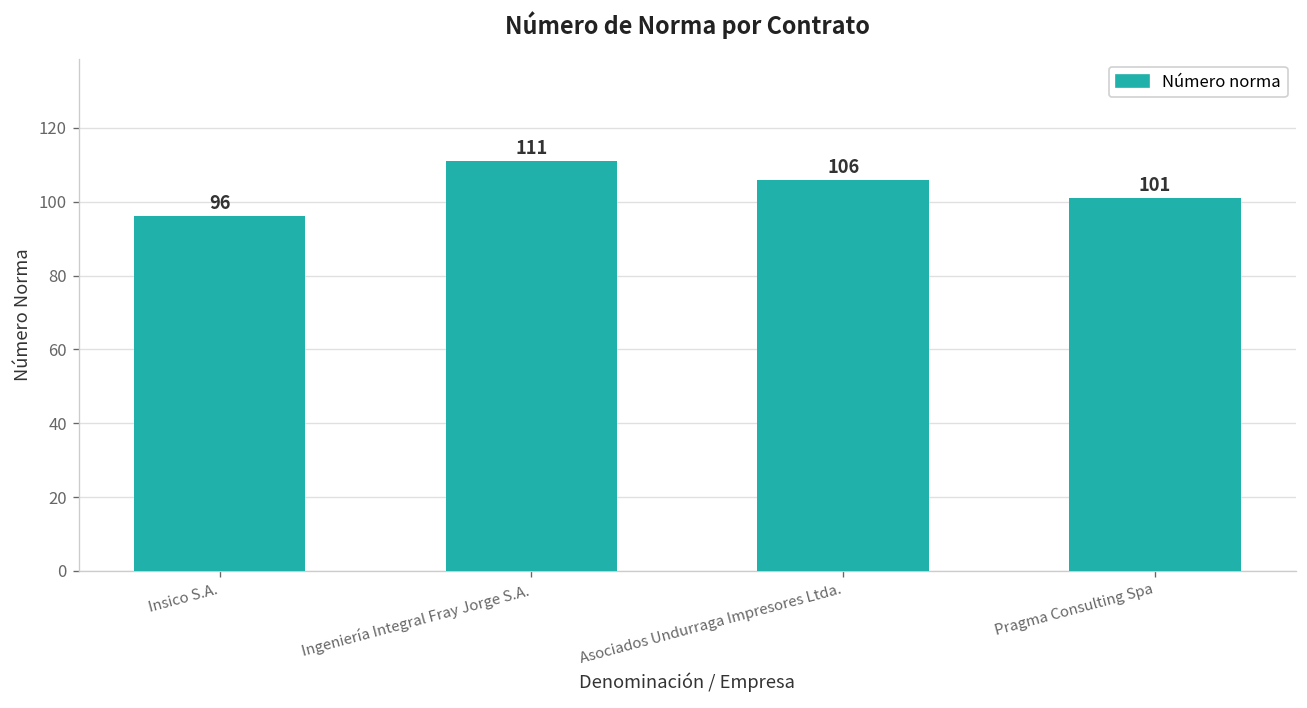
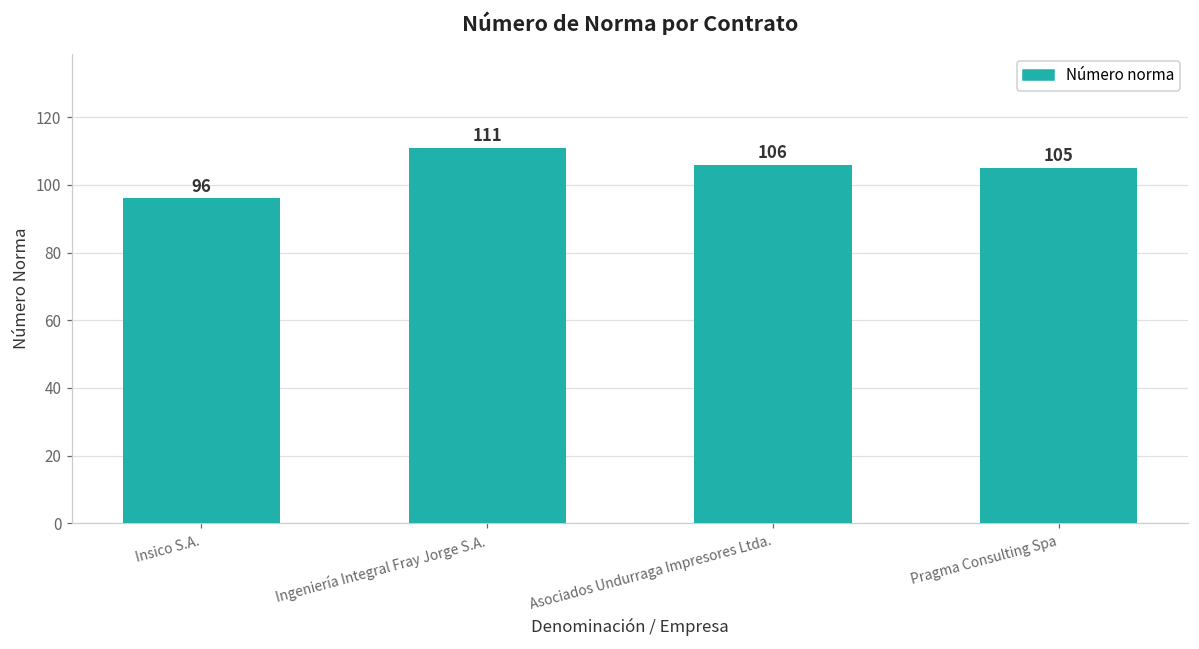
  {
    "Insico S.A.": 96,
    "Ingeniería Integral Fray Jorge S.A.": 111,
    "Asociados Undurraga Impresores Ltda.": 106,
-   "Pragma Consulting Spa": 101
+   "Pragma Consulting Spa": 105
  }
